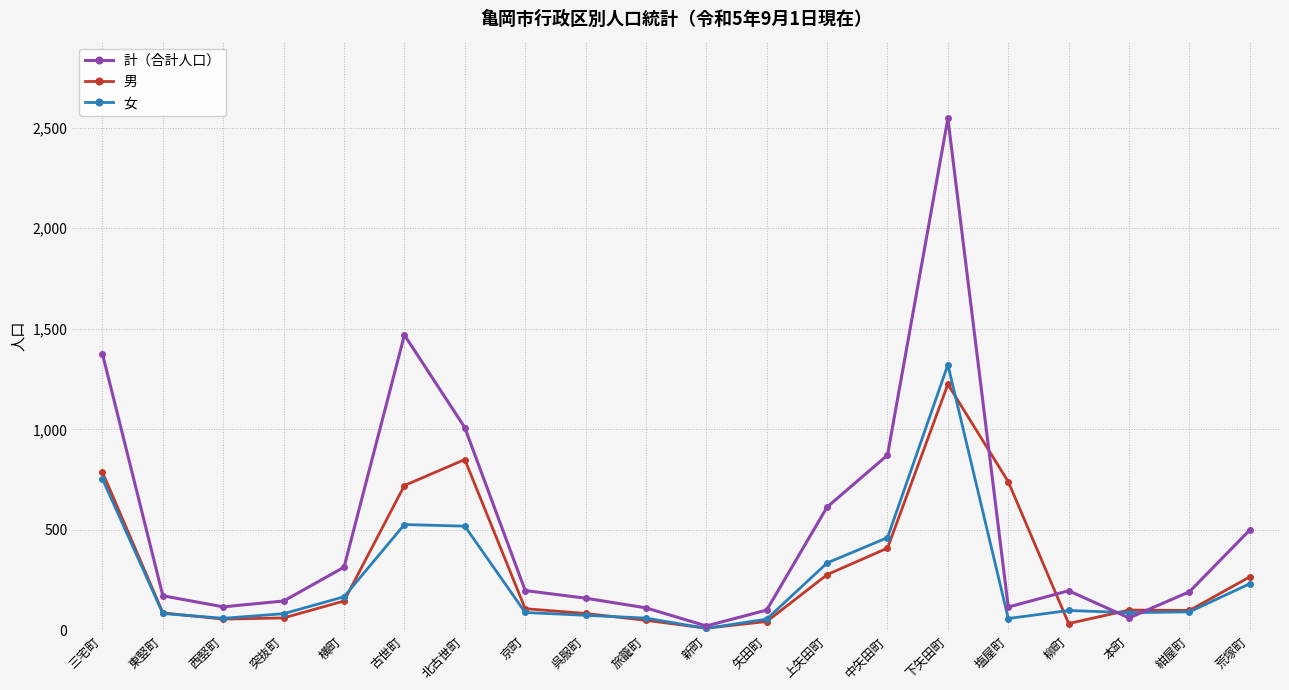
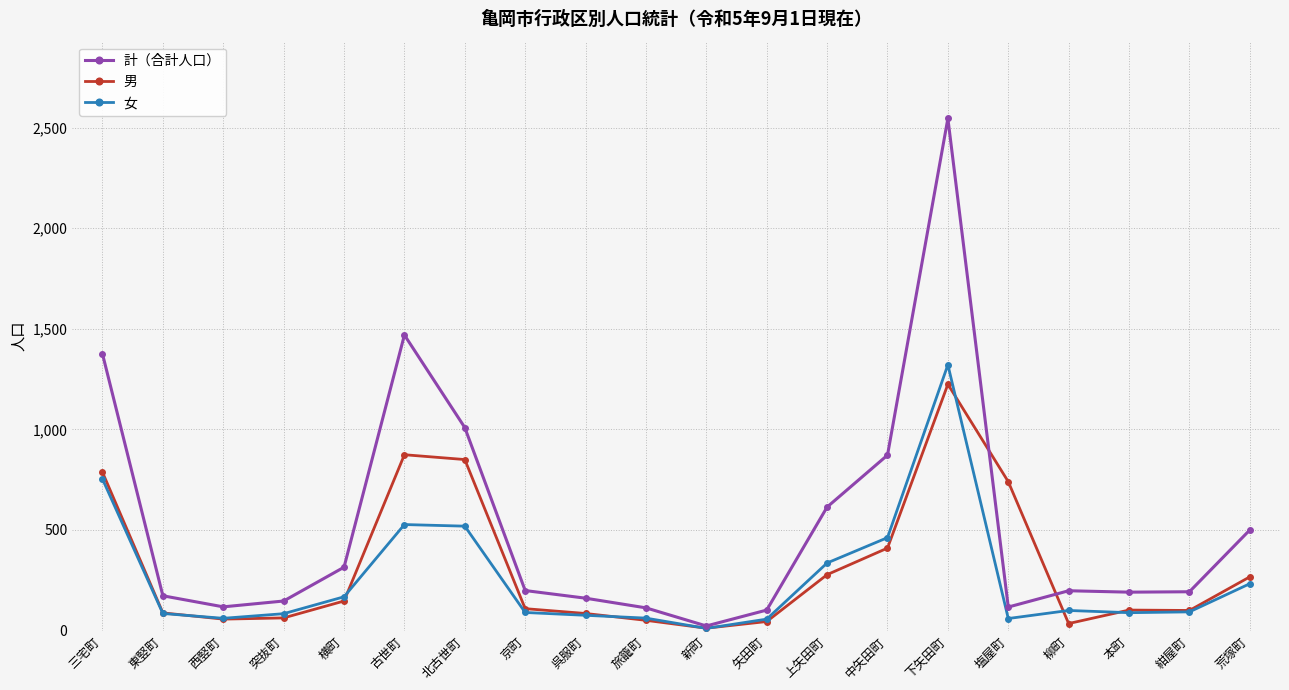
  {
    "計（合計人口）": {
      "三宅町": "1,380",
      "東竪町": "170",
      "西竪町": "120",
      "突抜町": "150",
      "横町": "320",
      "古世町": "1,470",
      "北古世町": "1,010",
      "京町": "200",
      "呉服町": "160",
      "旅籠町": "110",
      "矢田町": "100",
      "上矢田町": "610",
      "中矢田町": "870",
      "下矢田町": "2,550",
      "塩屋町": "120",
      "柳町": "200",
-     "本町": "60",
+     "本町": "190",
      "紺屋町": "190",
      "荒塚町": "500"
    },
    "男": {
      "三宅町": "790",
      "突抜町": "60",
      "横町": "150",
-     "古世町": "720",
+     "古世町": "870",
      "北古世町": "850",
      "京町": "110",
      "上矢田町": "280",
      "中矢田町": "410",
      "下矢田町": "1,220",
      "塩屋町": "740",
      "柳町": "40",
      "本町": "100",
      "荒塚町": "270"
    },
    "女": {
      "三宅町": "750",
      "突抜町": "80",
      "横町": "170",
      "古世町": "530",
      "北古世町": "520",
      "京町": "90",
      "上矢田町": "340",
      "中矢田町": "460",
      "下矢田町": "1,320",
      "塩屋町": "60",
      "柳町": "100",
      "本町": "90",
      "荒塚町": "230"
    }
  }
